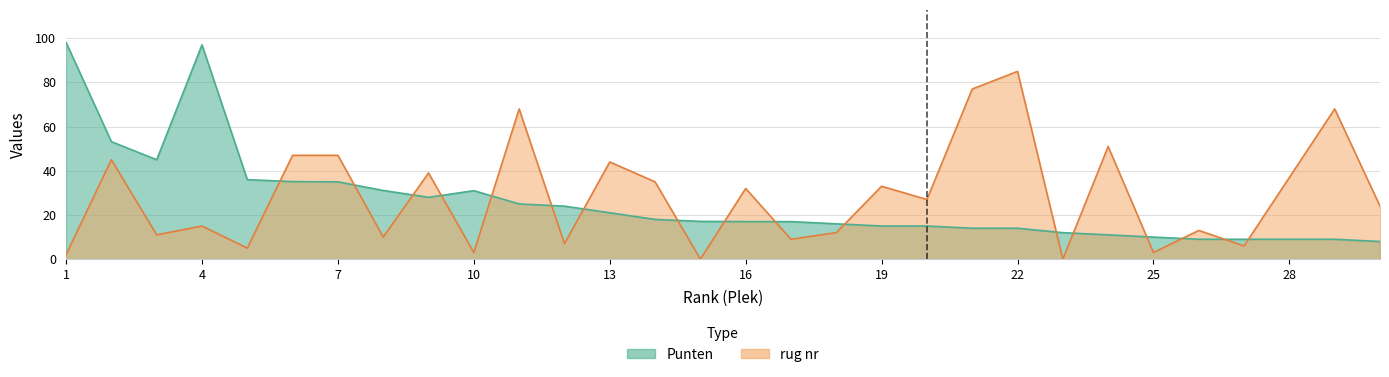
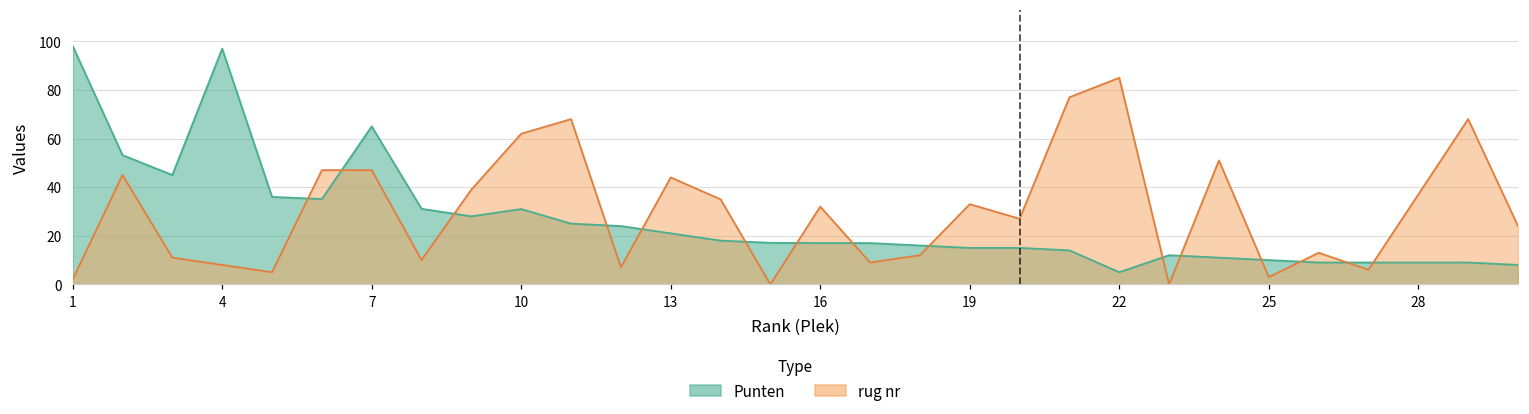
  {
    "Punten": {
      "1": 98,
      "4": 97,
-     "7": 35,
+     "7": 65,
      "10": 31,
      "13": 21,
      "16": 17,
      "19": 15,
-     "22": 14,
+     "22": 5,
      "25": 10,
      "28": 9
    },
    "rug nr": {
      "1": 2,
-     "4": 15,
+     "4": 8,
      "7": 47,
-     "10": 3,
+     "10": 62,
      "13": 44,
      "16": 32,
      "19": 33,
      "22": 85,
      "25": 3,
      "28": 37
    }
  }
